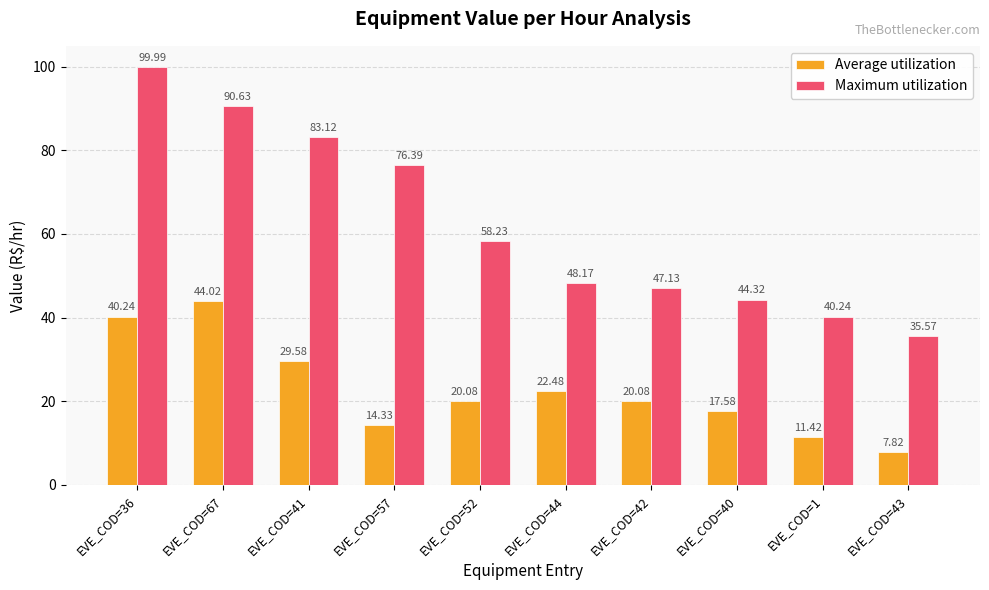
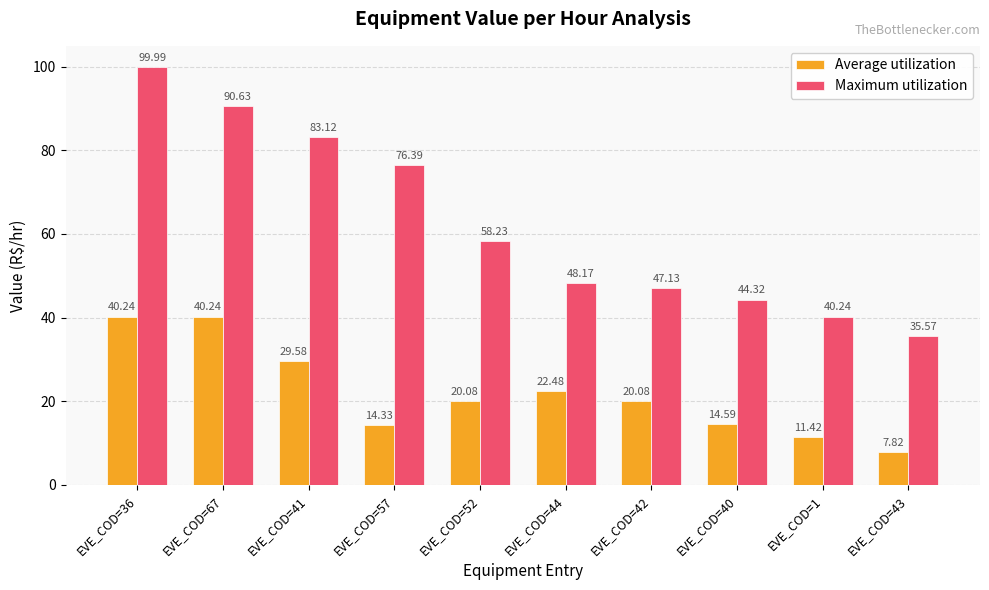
  {
    "Average utilization": {
      "EVE_COD=36": 40.24,
-     "EVE_COD=67": 44.02,
+     "EVE_COD=67": 40.24,
      "EVE_COD=41": 29.58,
      "EVE_COD=57": 14.33,
      "EVE_COD=52": 20.08,
      "EVE_COD=44": 22.48,
      "EVE_COD=42": 20.08,
-     "EVE_COD=40": 17.58,
+     "EVE_COD=40": 14.59,
      "EVE_COD=1": 11.42,
      "EVE_COD=43": 7.82
    },
    "Maximum utilization": {
      "EVE_COD=36": 99.99,
      "EVE_COD=67": 90.63,
      "EVE_COD=41": 83.12,
      "EVE_COD=57": 76.39,
      "EVE_COD=52": 58.23,
      "EVE_COD=44": 48.17,
      "EVE_COD=42": 47.13,
      "EVE_COD=40": 44.32,
      "EVE_COD=1": 40.24,
      "EVE_COD=43": 35.57
    }
  }
